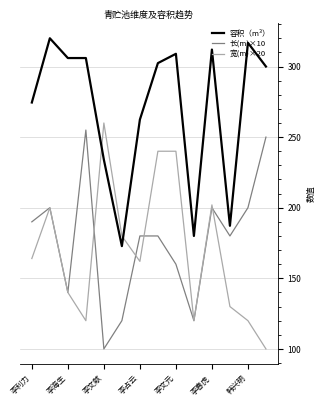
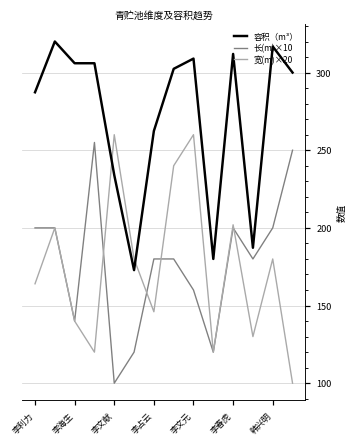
  {
    "容积（m³）": {
-     "李利力": 275,
+     "李利力": 287,
      "李海生": 306,
      "李文献": 234,
      "李占云": 262,
      "李文元": 309,
      "李春虎": 312,
      "韩兴明": 317
    },
    "长(m)×10": {
-     "李利力": 190,
+     "李利力": 200,
      "李文献": 100,
      "李占云": 180,
      "李文元": 160,
      "李春虎": 200,
      "韩兴明": 200
    },
    "宽(m)×20": {
      "李利力": 164,
      "李文献": 260,
-     "李占云": 162,
-     "李文元": 240,
+     "李占云": 146,
+     "李文元": 260,
      "李春虎": 202,
-     "韩兴明": 120
+     "韩兴明": 180
    }
  }
